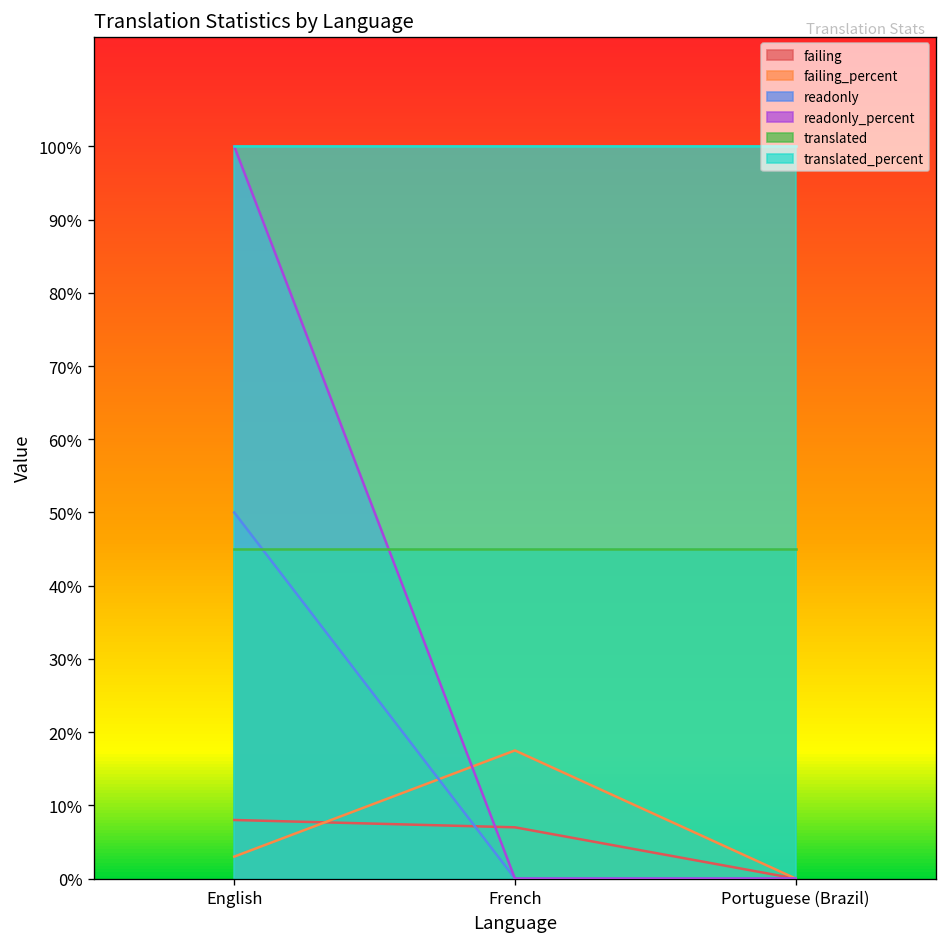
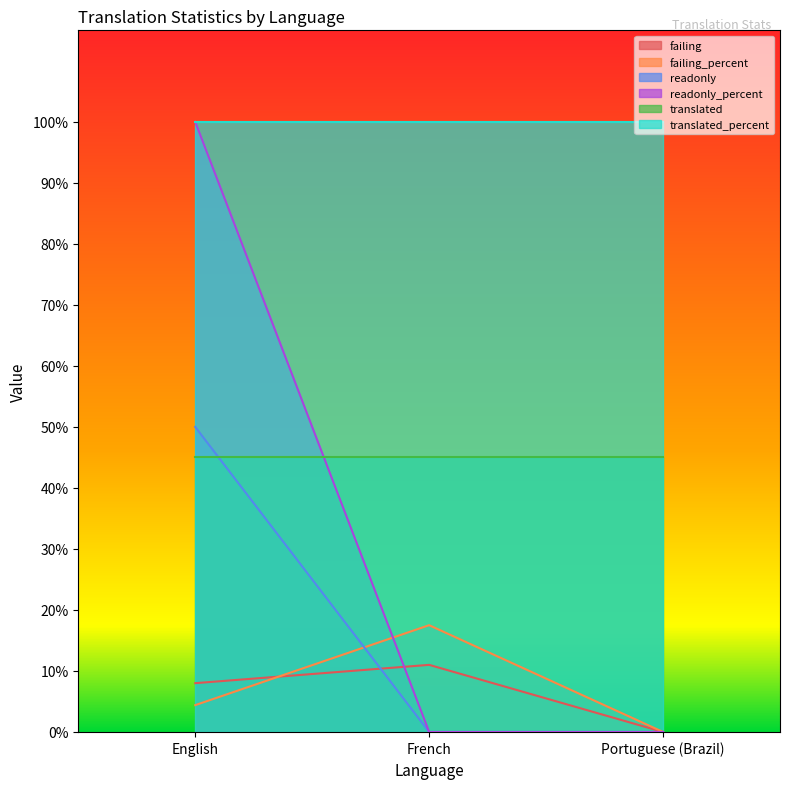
  {
    "failing": {
      "English": "8%",
-     "French": "7%"
+     "French": "11%"
    },
    "failing_percent": {
-     "English": "3%",
+     "English": "4%",
      "French": "18%"
    },
    "readonly": {
      "English": "50%"
    },
    "translated": {
      "English": "45%",
      "French": "45%",
      "Portuguese (Brazil)": "45%"
    },
    "translated_percent": {
      "French": "100%"
    }
  }
